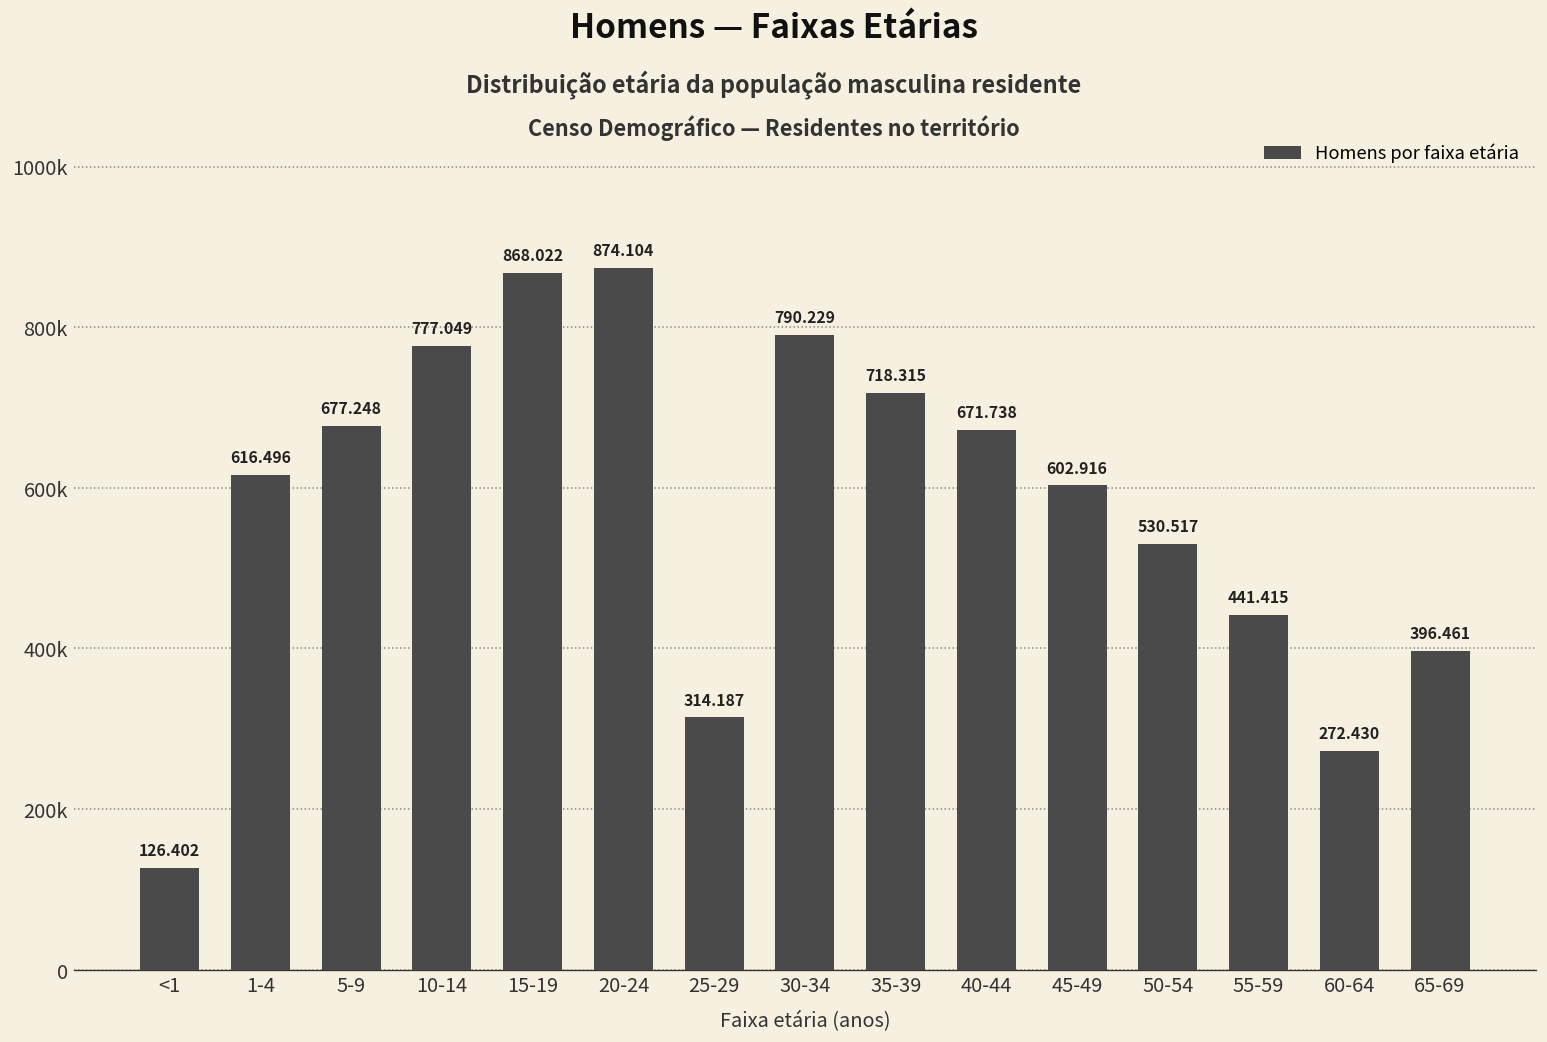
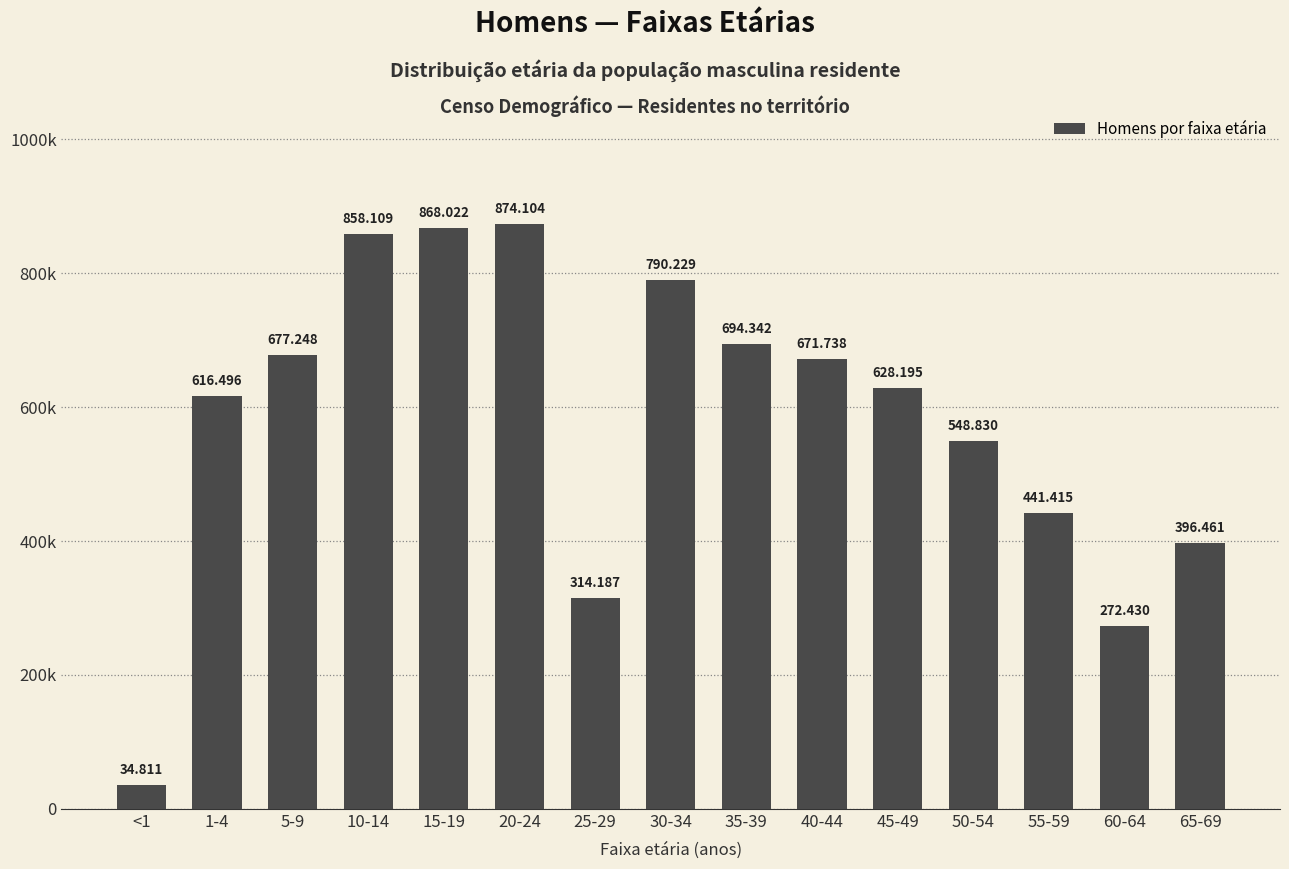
  {
-   "<1": 126.402,
-   "10-14": 777.049,
-   "35-39": 718.315,
-   "45-49": 602.916,
-   "50-54": 530.517
+   "<1": 34.811,
+   "10-14": 858.109,
+   "35-39": 694.342,
+   "45-49": 628.195,
+   "50-54": 548.830
  }
